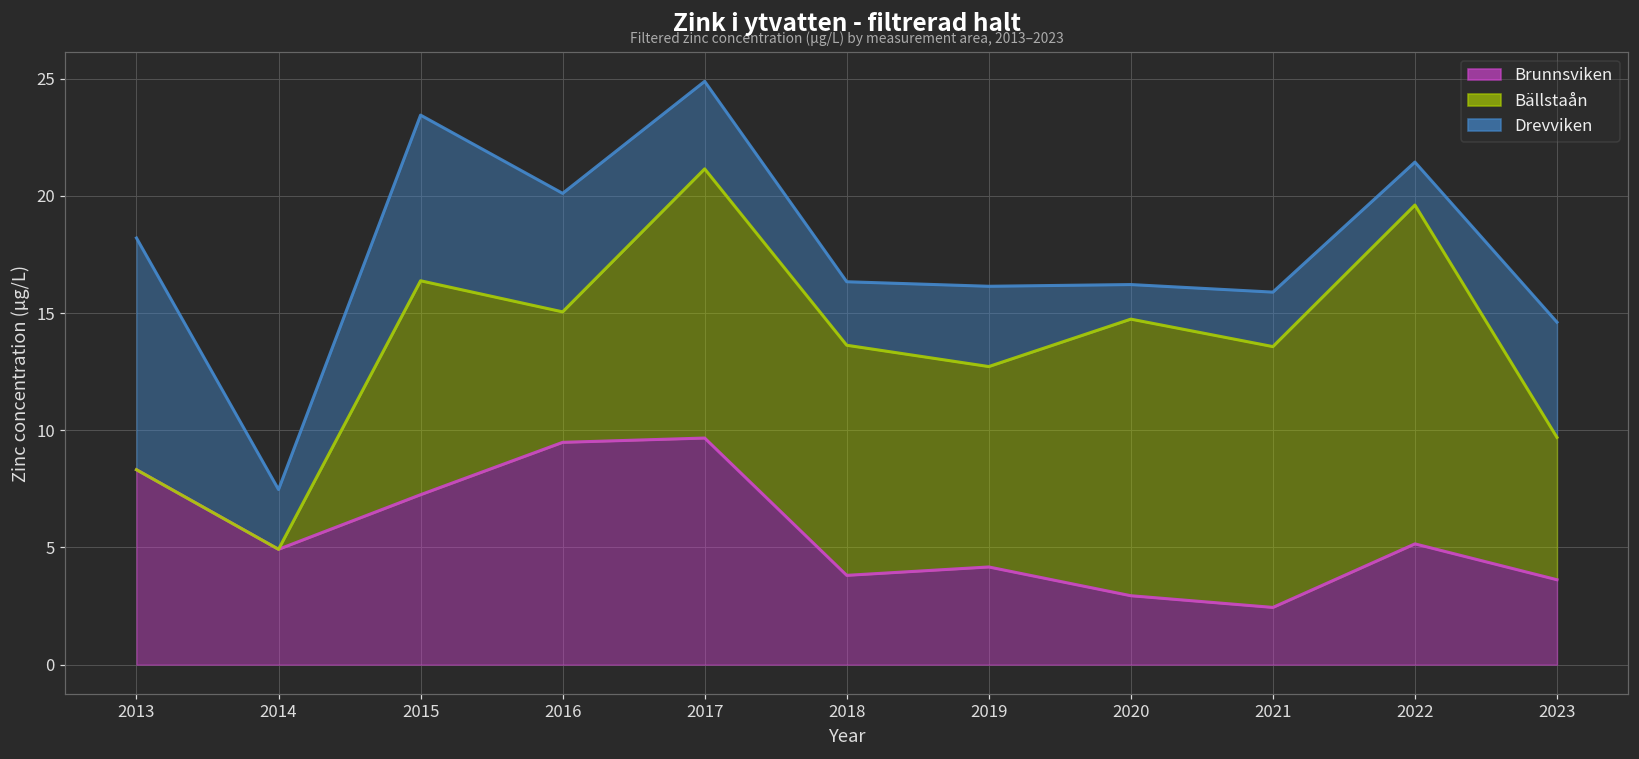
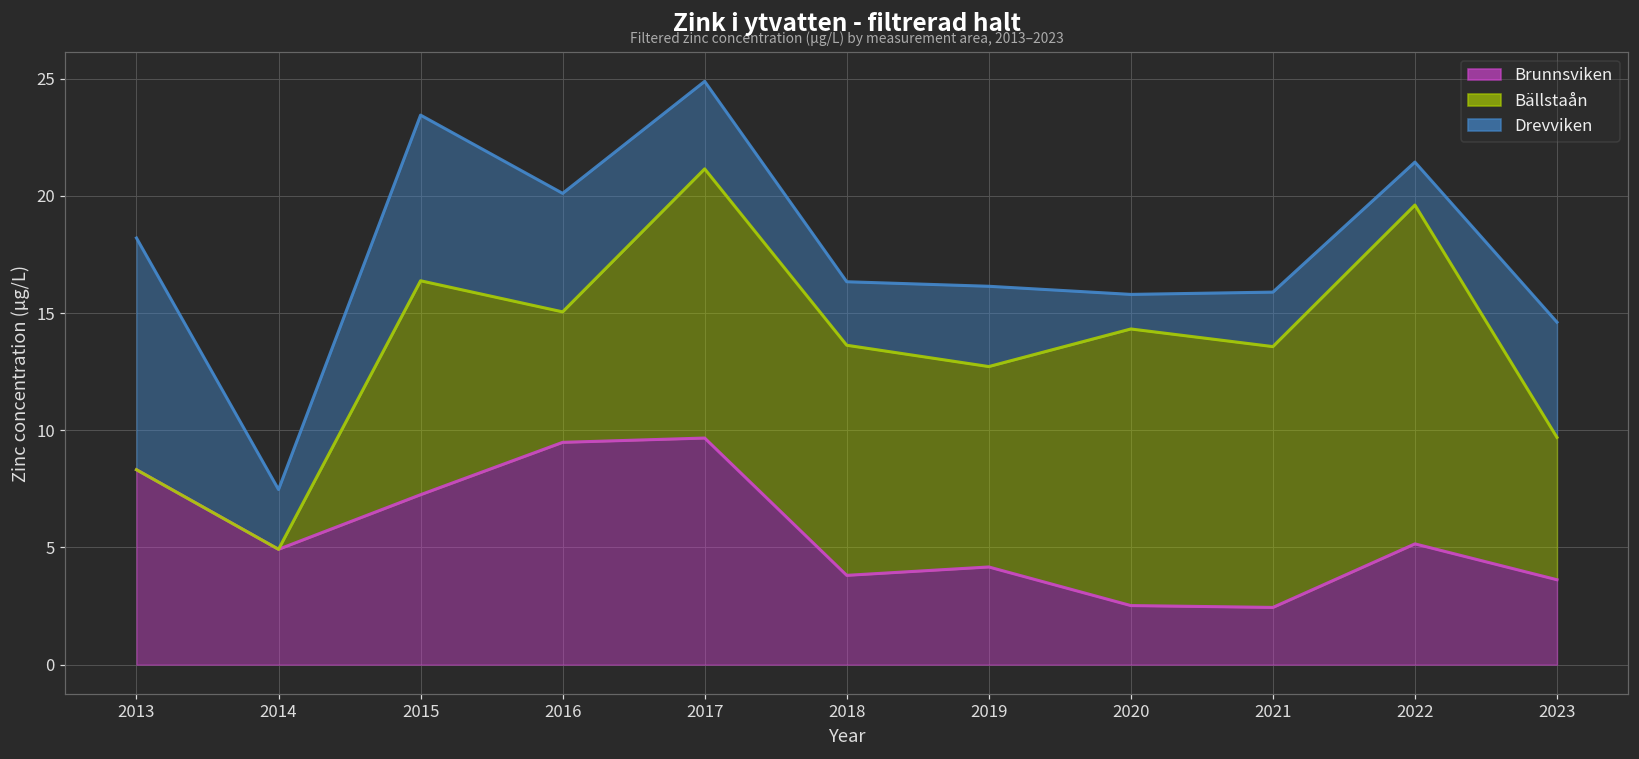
  {
    "Brunnsviken": {
      "2015": 7.3,
      "2016": 9.5,
      "2017": 9.7,
      "2018": 3.8,
      "2019": 4.2,
-     "2020": 2.9,
+     "2020": 2.5,
      "2021": 2.4,
      "2022": 5.2,
      "2023": 3.6
    },
    "Bällstaån": {
      "2015": 9.1,
      "2016": 5.6,
      "2017": 11.5,
      "2018": 9.8,
      "2019": 8.6,
      "2020": 11.8,
      "2021": 11.1,
      "2022": 14.5,
      "2023": 6.1
    },
    "Drevviken": {
      "2013": 9.9,
      "2014": 2.5,
      "2015": 7.1,
      "2016": 5.1,
      "2017": 3.7,
      "2018": 2.7,
      "2019": 3.4,
      "2020": 1.5,
      "2021": 2.3,
      "2022": 1.8,
      "2023": 4.9
    }
  }
